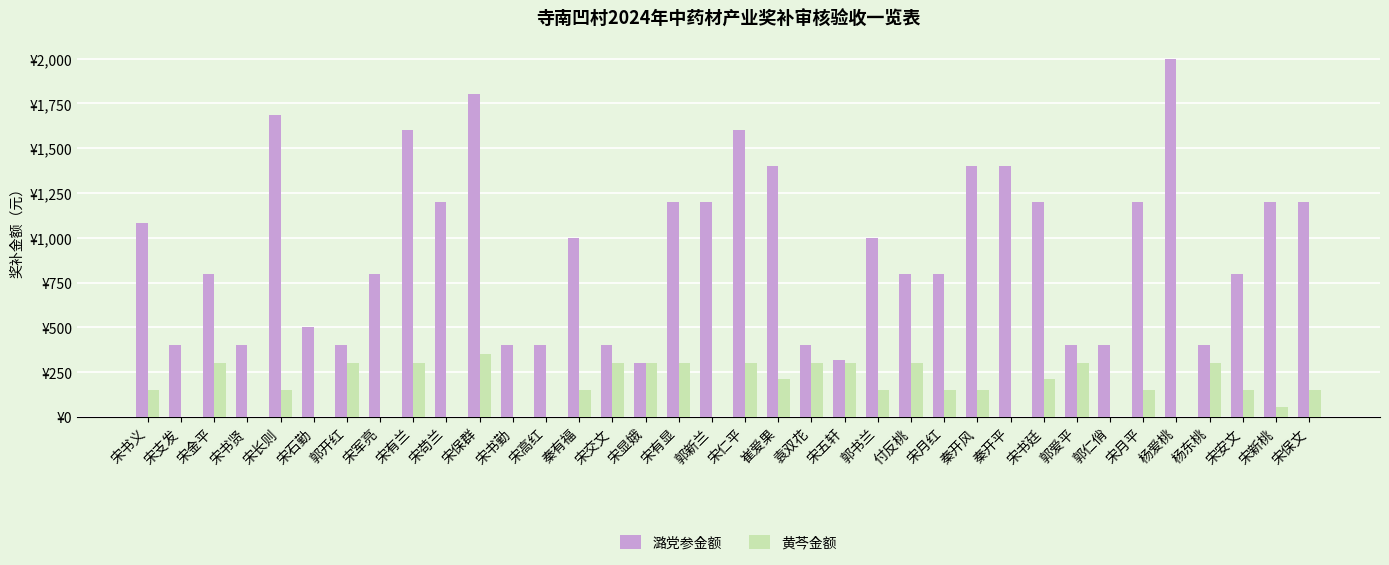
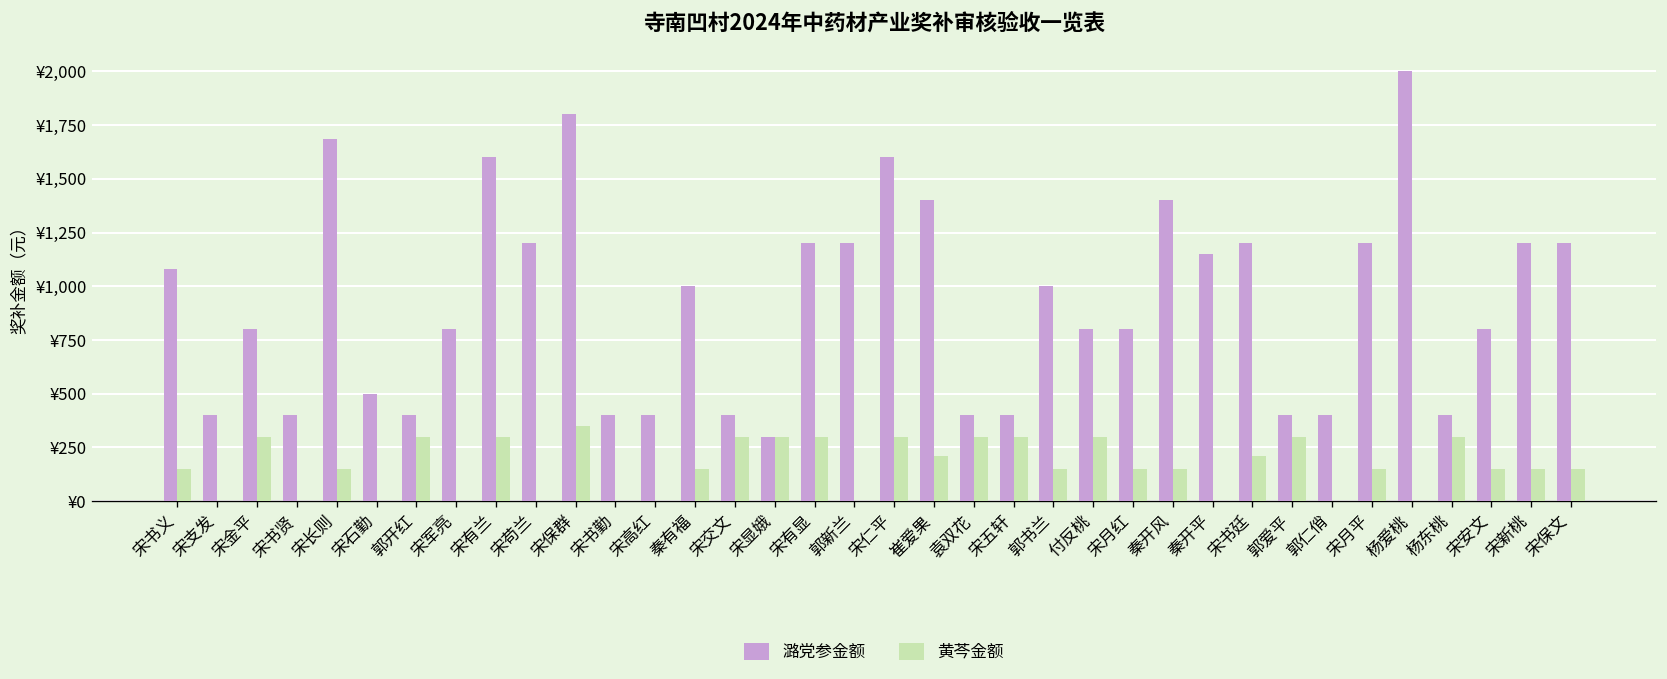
  {
    "潞党参金额": {
      "宋书义": "¥1,080",
      "宋支发": "¥400",
      "宋金平": "¥800",
      "宋书贤": "¥400",
      "宋长则": "¥1,680",
      "宋石勤": "¥500",
      "郭开红": "¥400",
      "宋军亮": "¥800",
      "宋有兰": "¥1,600",
      "宋苟兰": "¥1,200",
      "宋保群": "¥1,800",
      "宋书勤": "¥400",
      "宋高红": "¥400",
      "秦有福": "¥1,000",
      "宋交文": "¥400",
      "宋显娥": "¥300",
      "宋有显": "¥1,200",
      "郭新兰": "¥1,200",
      "宋仁平": "¥1,600",
      "崔爱果": "¥1,400",
      "袁双花": "¥400",
-     "宋五轩": "¥320",
+     "宋五轩": "¥400",
      "郭书兰": "¥1,000",
      "付反桃": "¥800",
      "宋月红": "¥800",
      "秦开风": "¥1,400",
-     "秦开平": "¥1,400",
+     "秦开平": "¥1,150",
      "宋书廷": "¥1,200",
      "郭爱平": "¥400",
      "郭仁俏": "¥400",
      "宋月平": "¥1,200",
      "杨爱桃": "¥2,000",
      "杨东桃": "¥400",
      "宋安文": "¥800",
      "宋新桃": "¥1,200",
      "宋保文": "¥1,200"
    },
    "黄芩金额": {
      "宋书义": "¥150",
      "宋支发": "¥0",
      "宋金平": "¥300",
      "宋书贤": "¥0",
      "宋长则": "¥150",
      "宋石勤": "¥0",
      "郭开红": "¥300",
      "宋军亮": "¥0",
      "宋有兰": "¥300",
      "宋苟兰": "¥0",
      "宋保群": "¥350",
      "宋书勤": "¥0",
      "宋高红": "¥0",
      "秦有福": "¥150",
      "宋交文": "¥300",
      "宋显娥": "¥300",
      "宋有显": "¥300",
      "郭新兰": "¥0",
      "宋仁平": "¥300",
      "崔爱果": "¥210",
      "袁双花": "¥300",
      "宋五轩": "¥300",
      "郭书兰": "¥150",
      "付反桃": "¥300",
      "宋月红": "¥150",
      "秦开风": "¥150",
      "秦开平": "¥0",
      "宋书廷": "¥210",
      "郭爱平": "¥300",
      "郭仁俏": "¥0",
      "宋月平": "¥150",
      "杨爱桃": "¥0",
      "杨东桃": "¥300",
      "宋安文": "¥150",
-     "宋新桃": "¥60",
+     "宋新桃": "¥150",
      "宋保文": "¥150"
    }
  }
